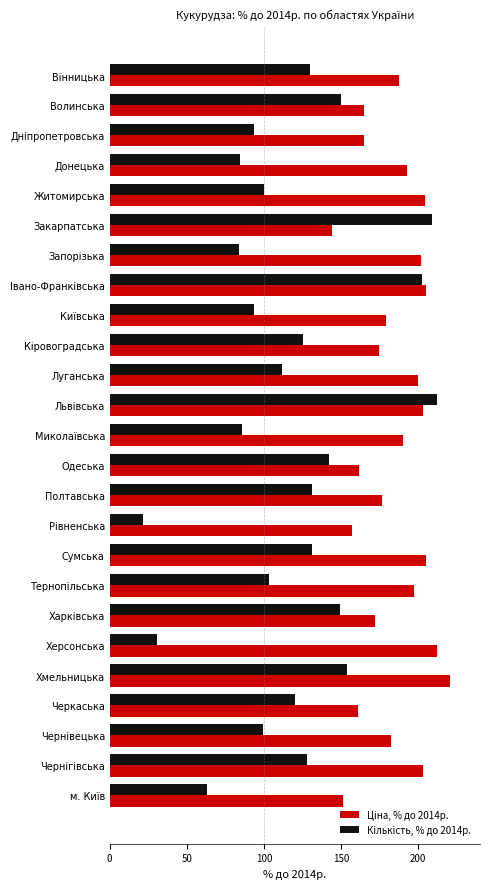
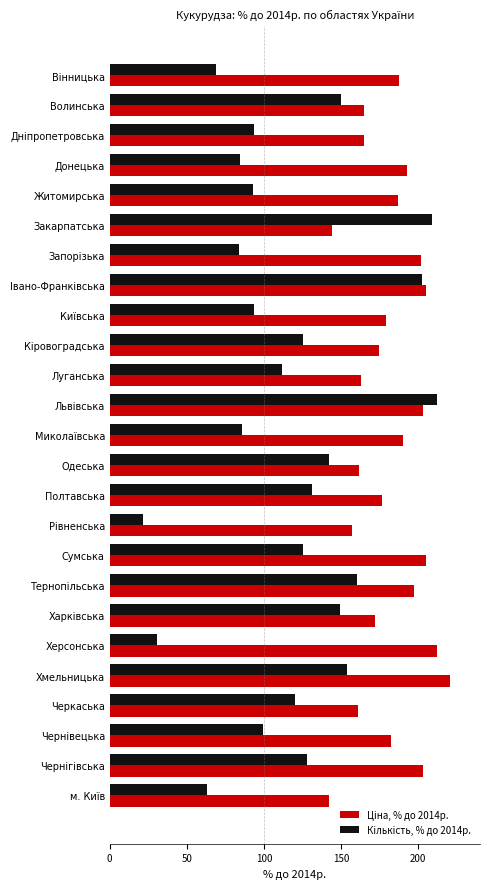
  {
    "Ціна, % до 2014р.": {
      "Вінницька": 187,
      "Волинська": 165,
      "Дніпропетровська": 165,
      "Донецька": 193,
-     "Житомирська": 205,
+     "Житомирська": 187,
      "Закарпатська": 144,
      "Запорізька": 202,
      "Івано-Франківська": 205,
      "Київська": 179,
      "Кіровоградська": 174,
-     "Луганська": 200,
+     "Луганська": 163,
      "Львівська": 203,
      "Миколаївська": 190,
      "Одеська": 162,
      "Полтавська": 177,
      "Рівненська": 157,
      "Сумська": 205,
      "Тернопільська": 197,
      "Харківська": 172,
      "Херсонська": 212,
      "Хмельницька": 221,
      "Черкаська": 161,
      "Чернівецька": 182,
      "Чернігівська": 203,
-     "м. Київ": 151
+     "м. Київ": 142
    },
    "Кількість, % до 2014р.": {
-     "Вінницька": 130,
+     "Вінницька": 69,
      "Волинська": 150,
      "Дніпропетровська": 94,
      "Донецька": 84,
-     "Житомирська": 100,
+     "Житомирська": 93,
      "Закарпатська": 209,
      "Запорізька": 84,
      "Івано-Франківська": 203,
      "Київська": 94,
      "Кіровоградська": 125,
      "Луганська": 112,
      "Львівська": 212,
      "Миколаївська": 86,
      "Одеська": 142,
      "Полтавська": 131,
      "Рівненська": 22,
-     "Сумська": 131,
-     "Тернопільська": 103,
+     "Сумська": 125,
+     "Тернопільська": 160,
      "Харківська": 149,
      "Херсонська": 31,
      "Хмельницька": 154,
      "Черкаська": 120,
      "Чернівецька": 99,
      "Чернігівська": 128,
      "м. Київ": 63
    }
  }
